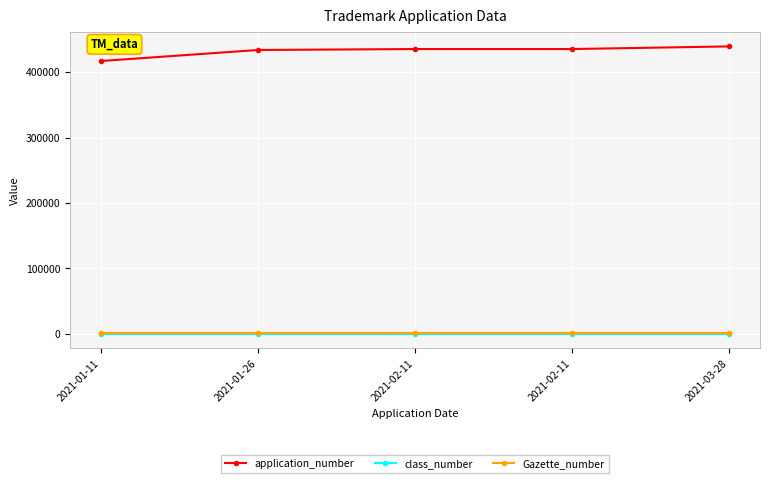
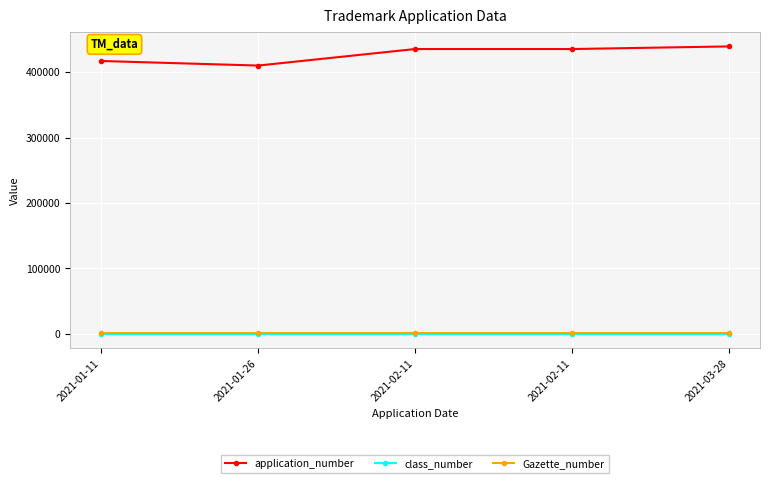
  {
    "application_number": {
      "2021-01-11": 420000,
-     "2021-01-26": 430000,
+     "2021-01-26": 410000,
      "2021-03-28": 440000
    }
  }
